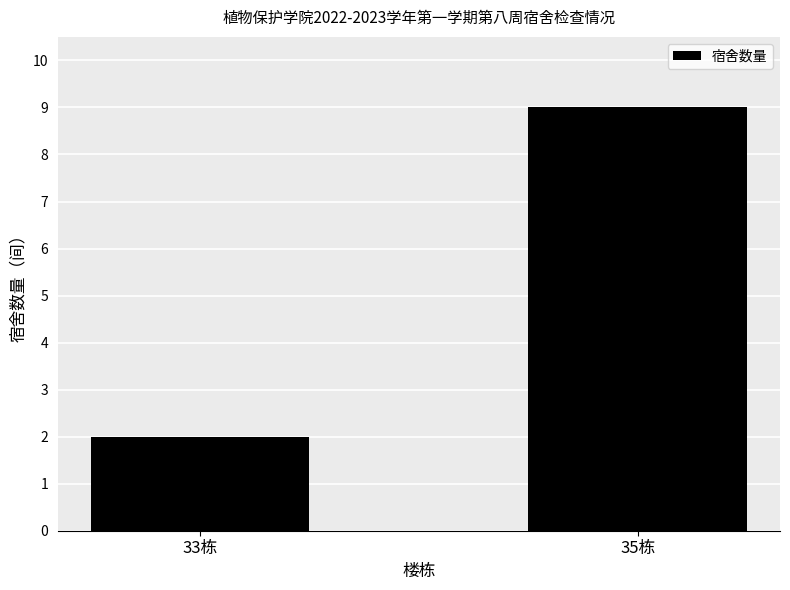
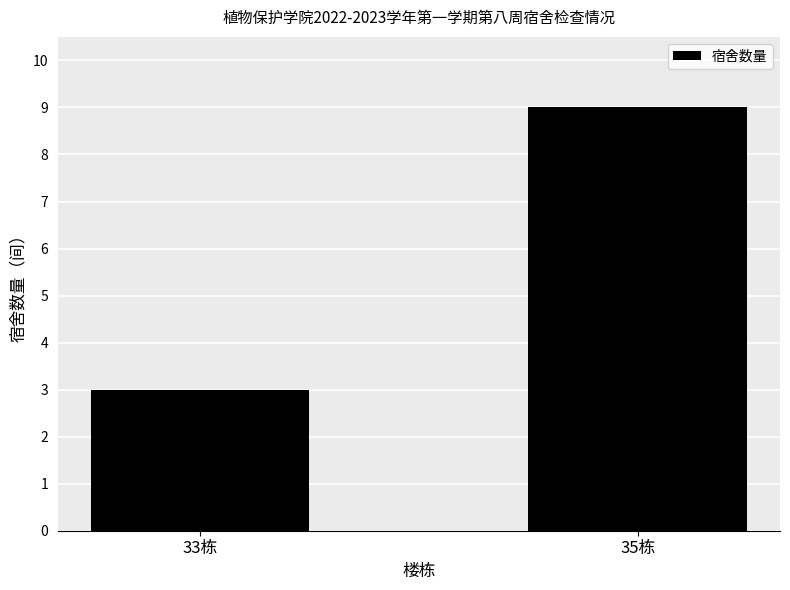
  {
-   "33栋": 2,
+   "33栋": 3,
    "35栋": 9
  }
